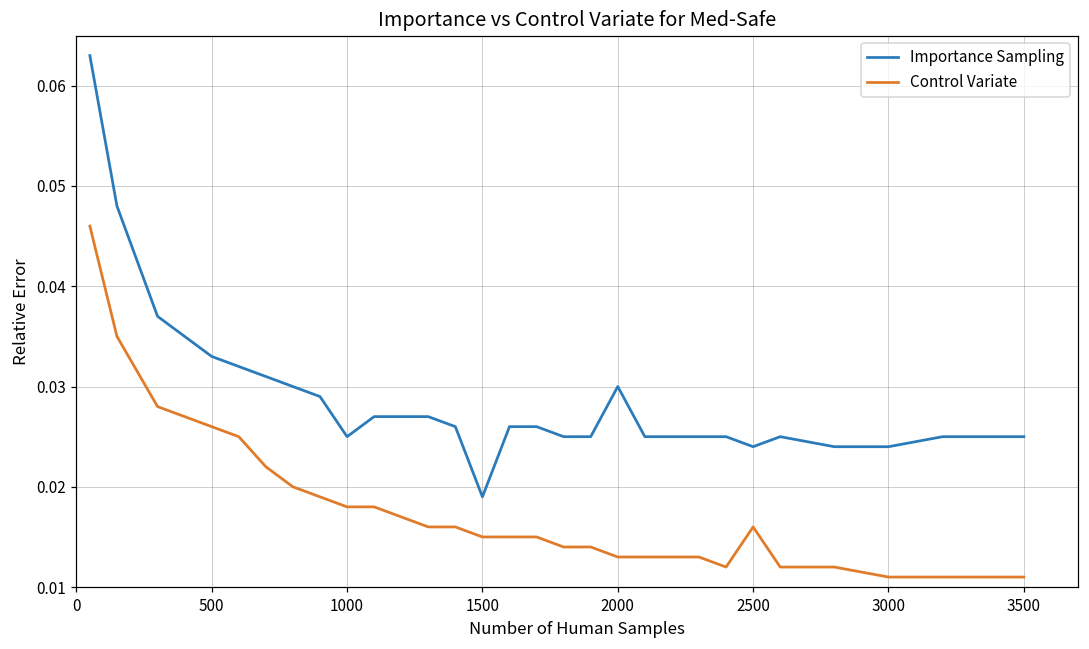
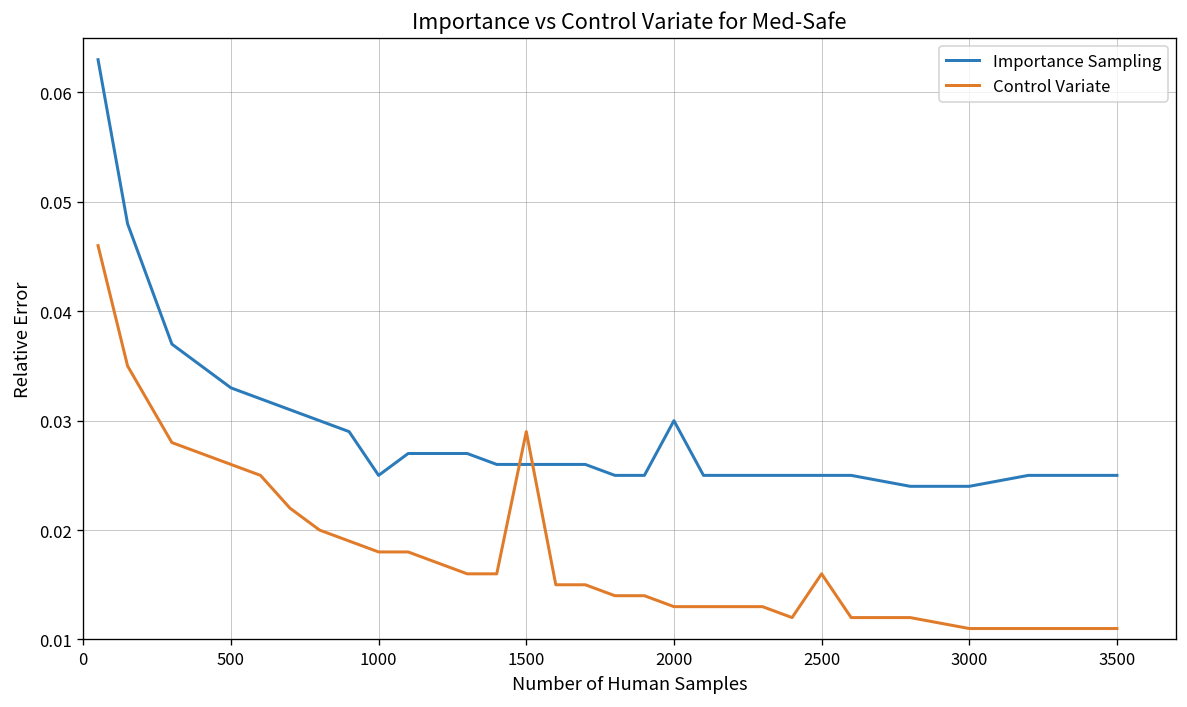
  {
    "Importance Sampling": {
      "500": 0.033,
      "1000": 0.025,
-     "1500": 0.019,
+     "1500": 0.026,
      "2000": 0.030,
-     "2500": 0.024,
+     "2500": 0.025,
      "3000": 0.024,
      "3500": 0.025
    },
    "Control Variate": {
      "500": 0.026,
      "1000": 0.018,
-     "1500": 0.015,
+     "1500": 0.029,
      "2000": 0.013,
      "2500": 0.016,
      "3000": 0.011,
      "3500": 0.011
    }
  }
